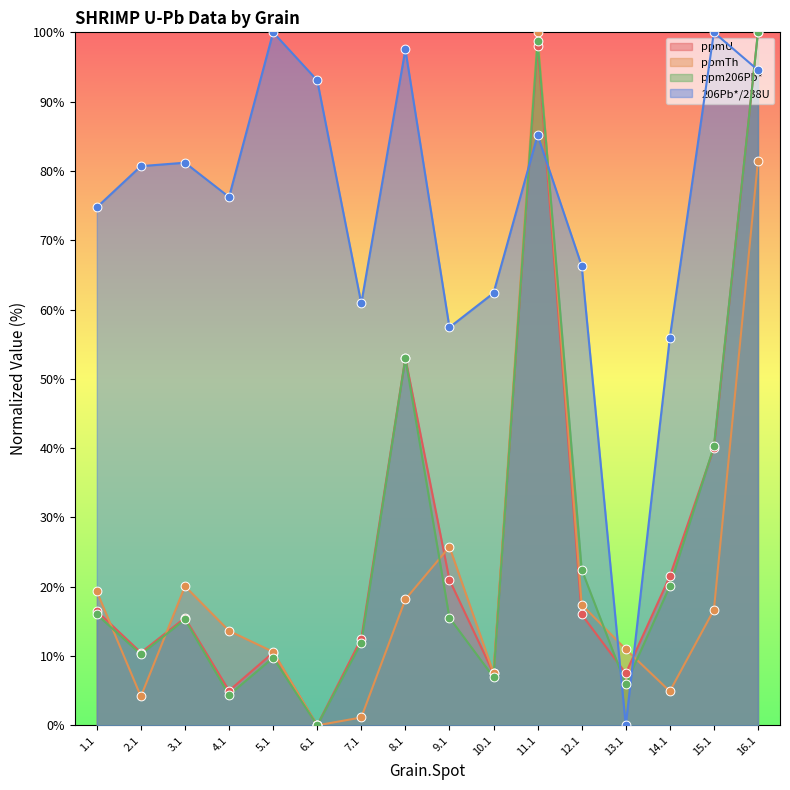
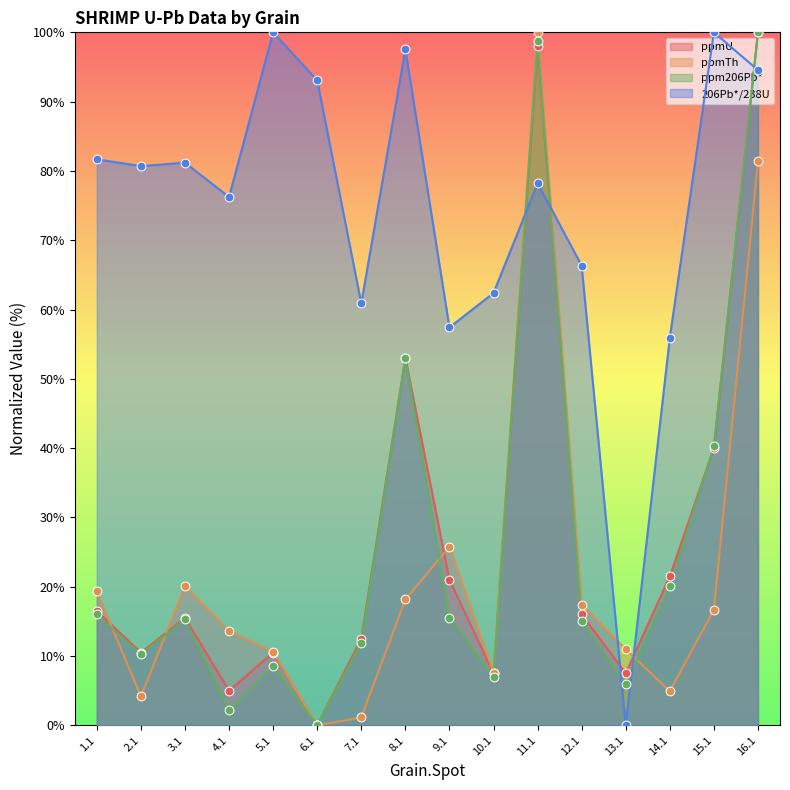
  {
    "ppm206Pb*": {
      "1.1": "16%",
-     "4.1": "4%",
-     "5.1": "10%",
+     "4.1": "2%",
+     "5.1": "9%",
      "7.1": "12%",
      "9.1": "16%",
      "10.1": "7%",
      "11.1": "99%",
-     "12.1": "22%",
+     "12.1": "15%",
      "13.1": "6%",
      "14.1": "20%"
    },
    "206Pb*/238U": {
-     "1.1": "75%",
+     "1.1": "82%",
      "2.1": "81%",
      "3.1": "81%",
      "4.1": "76%",
      "5.1": "100%",
      "6.1": "93%",
      "7.1": "61%",
      "8.1": "98%",
      "9.1": "57%",
      "10.1": "62%",
-     "11.1": "85%",
+     "11.1": "78%",
      "12.1": "66%",
      "13.1": "0%",
      "14.1": "56%",
      "15.1": "100%"
    }
  }
